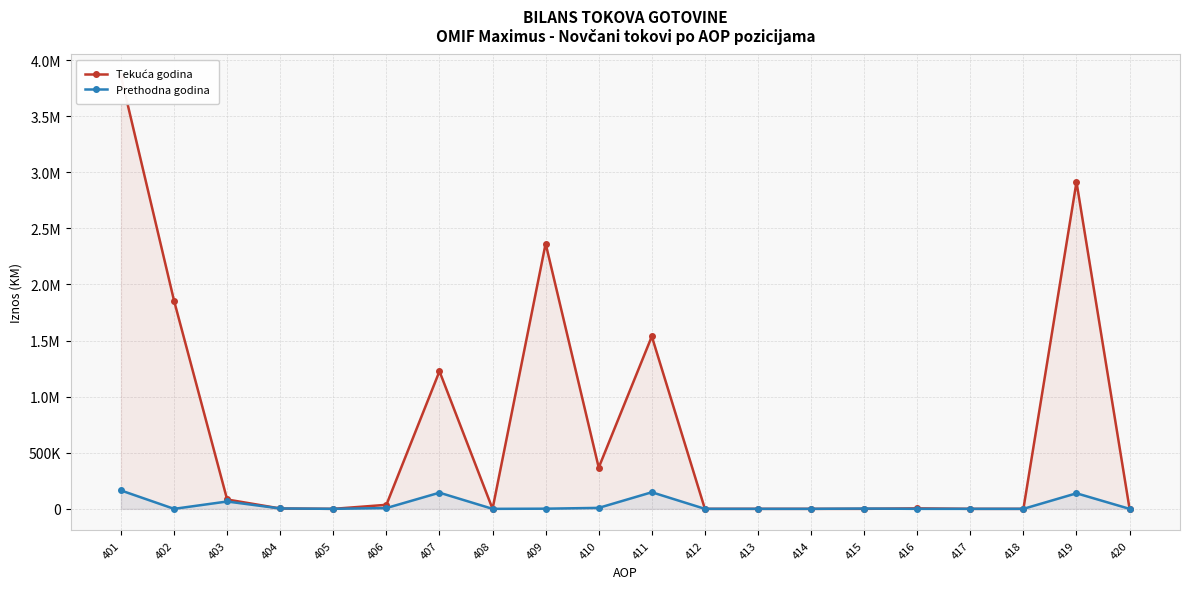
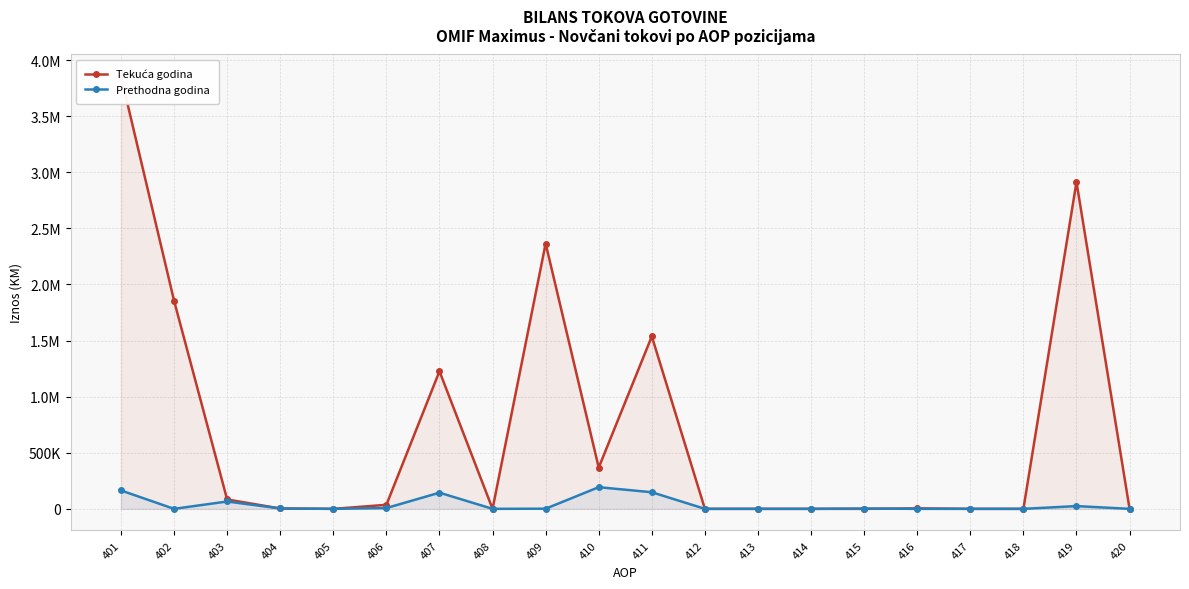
  {
    "Tekuća godina": {
      "402": 1860000,
      "406": 40000,
      "407": 1230000,
      "409": 2360000,
      "410": 370000,
      "411": 1540000,
      "419": 2910000
    },
    "Prethodna godina": {
      "401": 160000,
      "402": 0,
      "406": 10000,
      "407": 140000,
      "409": 0,
-     "410": 10000,
+     "410": 190000,
      "411": 150000,
-     "419": 140000
+     "419": 20000
    }
  }
